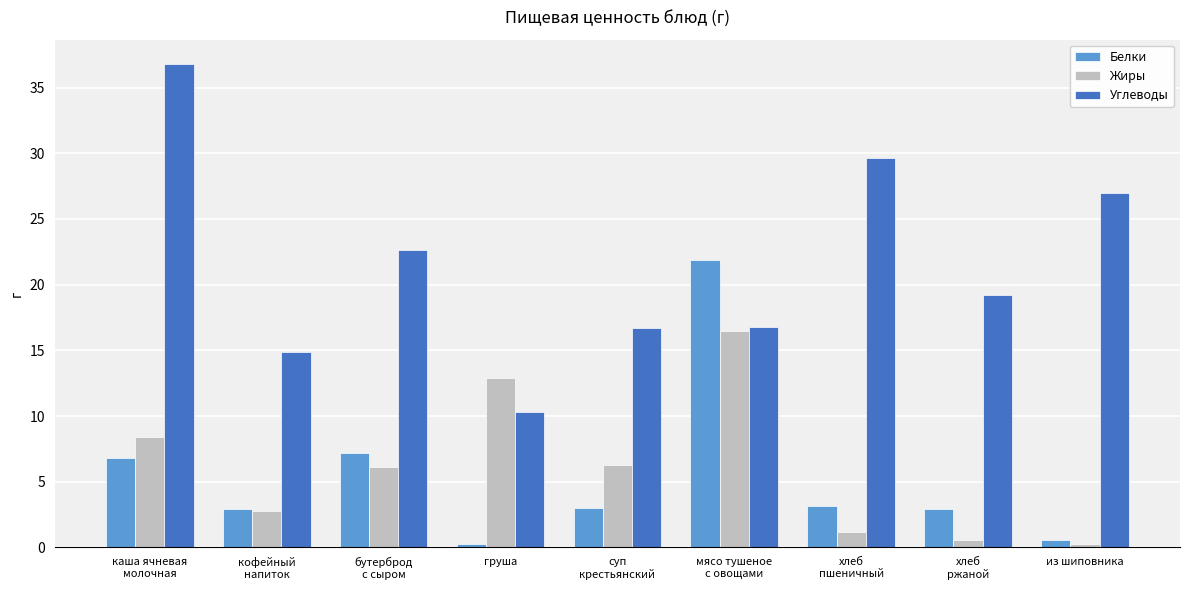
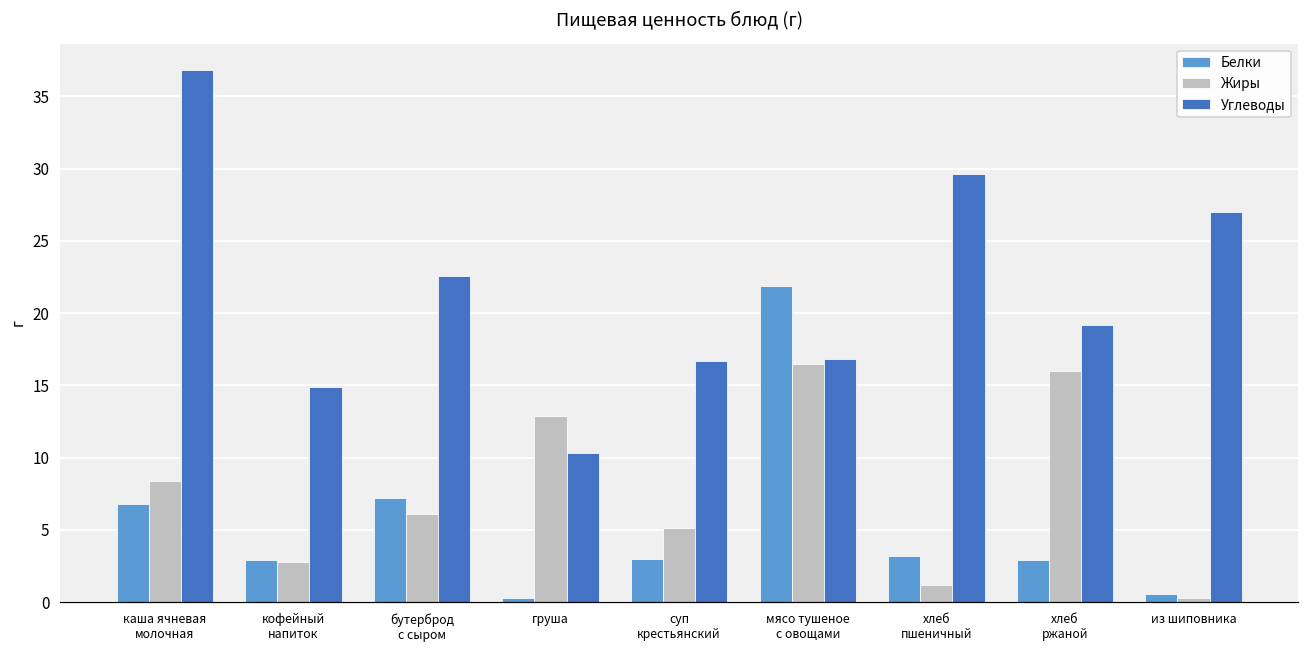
  {
    "Жиры": {
      "каша ячневая молочная": 8.4,
      "кофейный напиток": 2.8,
      "бутерброд с сыром": 6.1,
      "груша": 12.9,
-     "суп крестьянский": 6.3,
+     "суп крестьянский": 5.1,
      "мясо тушеное с овощами": 16.5,
      "хлеб пшеничный": 1.2,
-     "хлеб ржаной": 0.6,
+     "хлеб ржаной": 16.0,
      "из шиповника": 0.3
    }
  }
